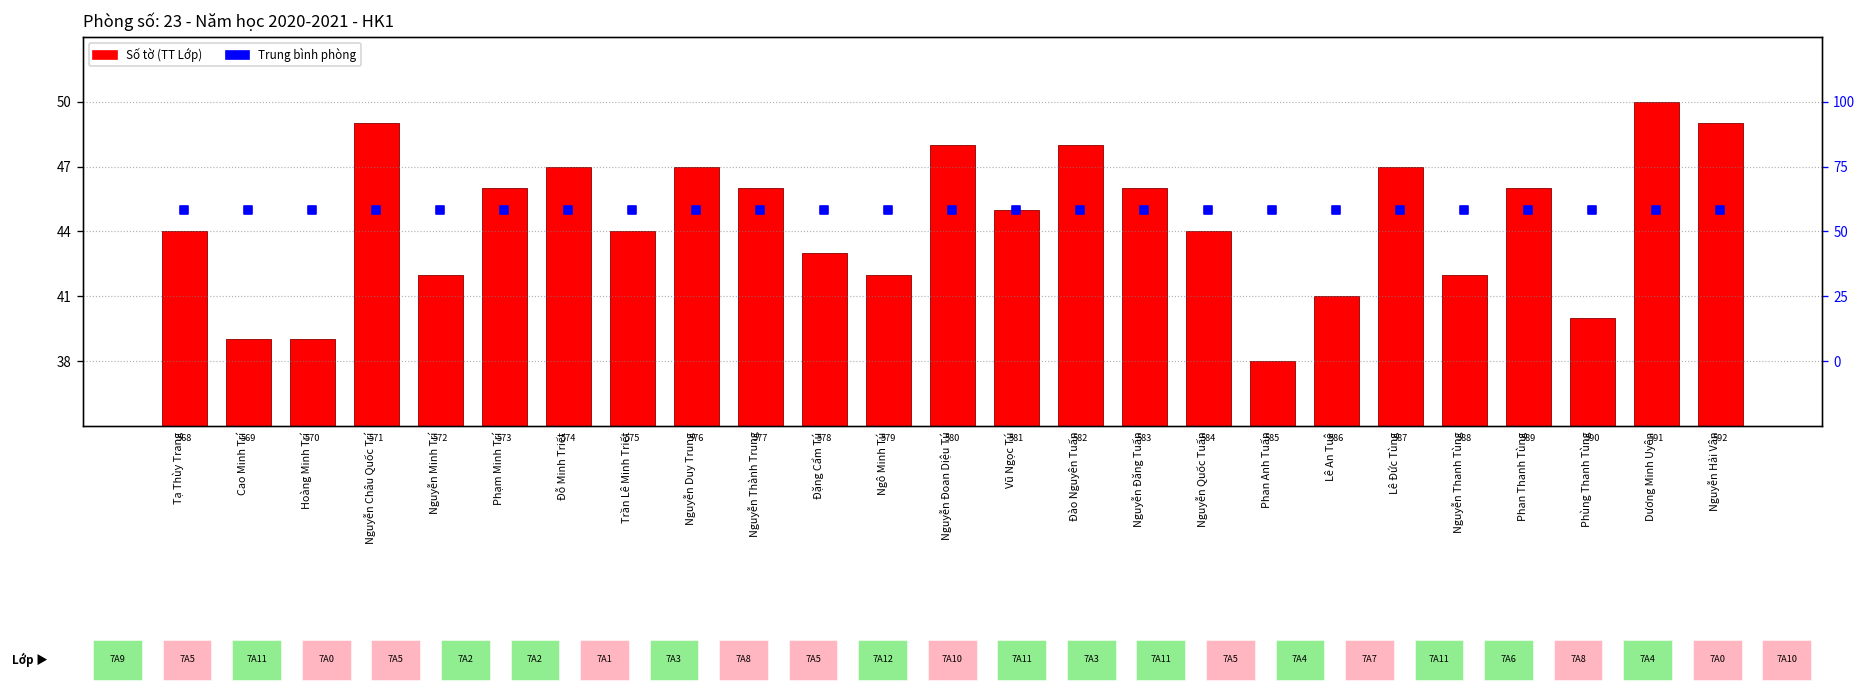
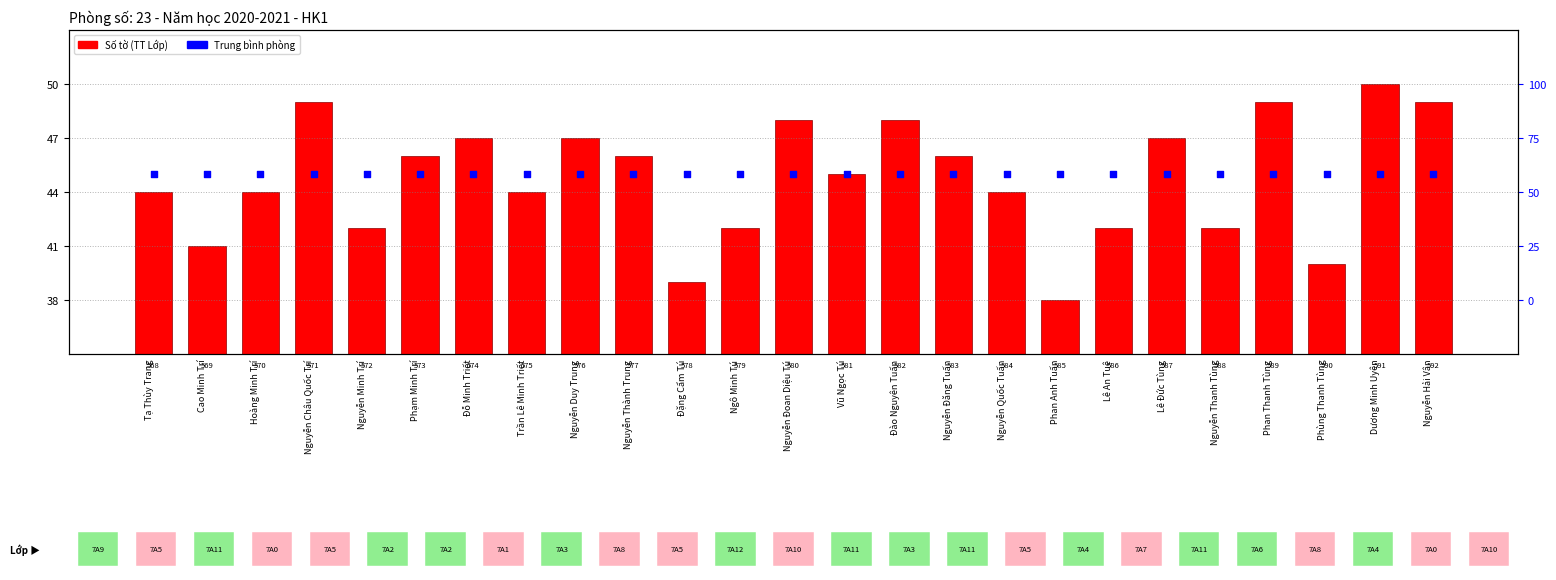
  {
    "Số tờ (TT Lớp)": {
      "Tạ Thùy Trang": 44,
-     "Cao Minh Trí": 39,
-     "Hoàng Minh Trí": 39,
+     "Cao Minh Trí": 41,
+     "Hoàng Minh Trí": 44,
      "Nguyễn Châu Quốc Trí": 49,
      "Nguyễn Minh Trí": 42,
      "Phạm Minh Trí": 46,
      "Đỗ Minh Triết": 47,
      "Trần Lê Minh Triết": 44,
      "Nguyễn Duy Trung": 47,
      "Nguyễn Thành Trung": 46,
-     "Đặng Cẩm Tú": 43,
+     "Đặng Cẩm Tú": 39,
      "Ngô Minh Tú": 42,
      "Nguyễn Đoan Diệu Tú": 48,
      "Vũ Ngọc Tú": 45,
      "Đào Nguyên Tuấn": 48,
      "Nguyễn Đăng Tuấn": 46,
      "Nguyễn Quốc Tuấn": 44,
      "Phan Anh Tuấn": 38,
-     "Lê An Tuệ": 41,
+     "Lê An Tuệ": 42,
      "Lê Đức Tùng": 47,
      "Nguyễn Thanh Tùng": 42,
-     "Phan Thanh Tùng": 46,
+     "Phan Thanh Tùng": 49,
      "Phùng Thanh Tùng": 40,
      "Dương Minh Uyên": 50,
      "Nguyễn Hải Vân": 49
    }
  }
